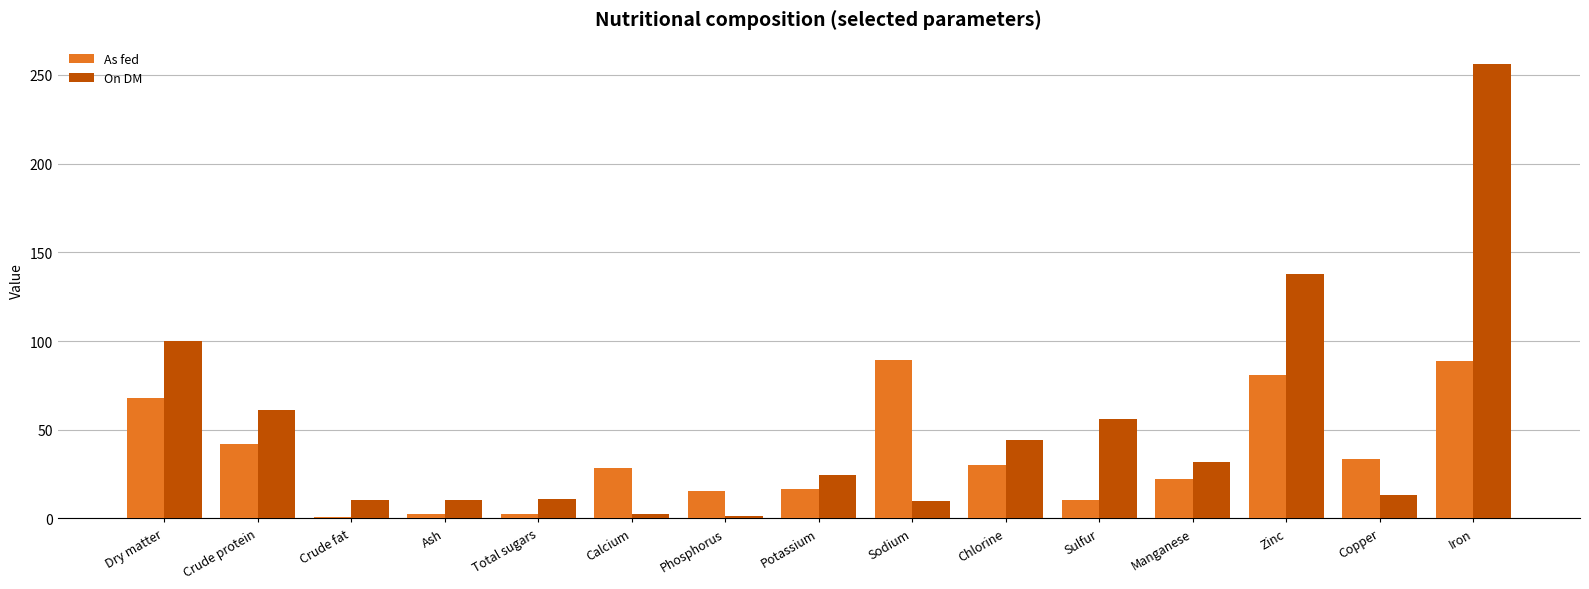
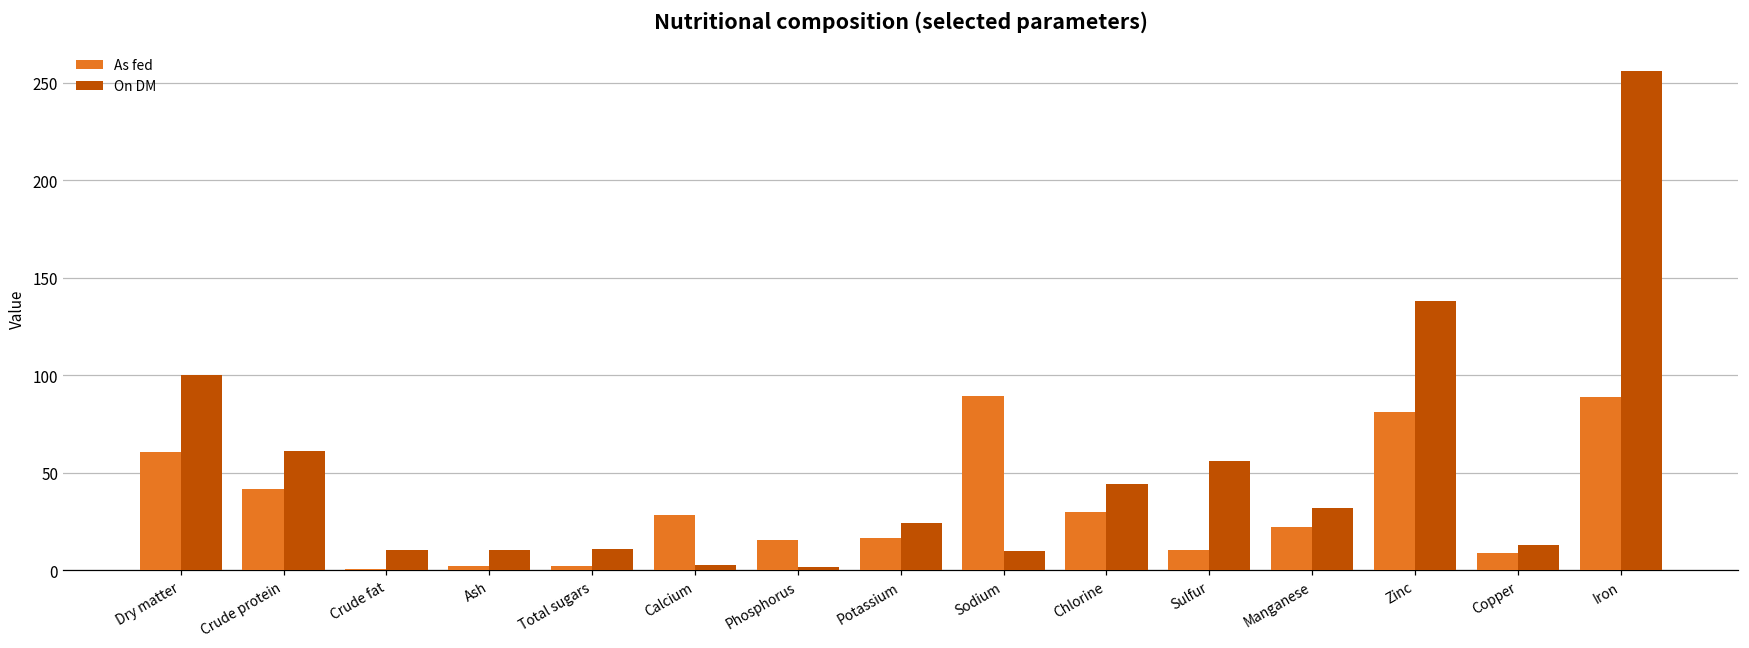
  {
    "As fed": {
-     "Dry matter": 68,
+     "Dry matter": 61,
      "Crude protein": 42,
      "Ash": 2,
      "Total sugars": 2,
      "Calcium": 29,
      "Phosphorus": 15,
      "Potassium": 17,
      "Sodium": 90,
      "Chlorine": 30,
      "Sulfur": 11,
      "Manganese": 22,
      "Zinc": 81,
-     "Copper": 33,
+     "Copper": 9,
      "Iron": 89
    },
    "On DM": {
      "Dry matter": 100,
      "Crude protein": 61,
      "Crude fat": 10,
      "Ash": 10,
      "Total sugars": 11,
      "Calcium": 3,
      "Phosphorus": 2,
      "Potassium": 24,
      "Sodium": 10,
      "Chlorine": 44,
      "Sulfur": 56,
      "Manganese": 32,
      "Zinc": 138,
      "Copper": 13,
      "Iron": 256
    }
  }
